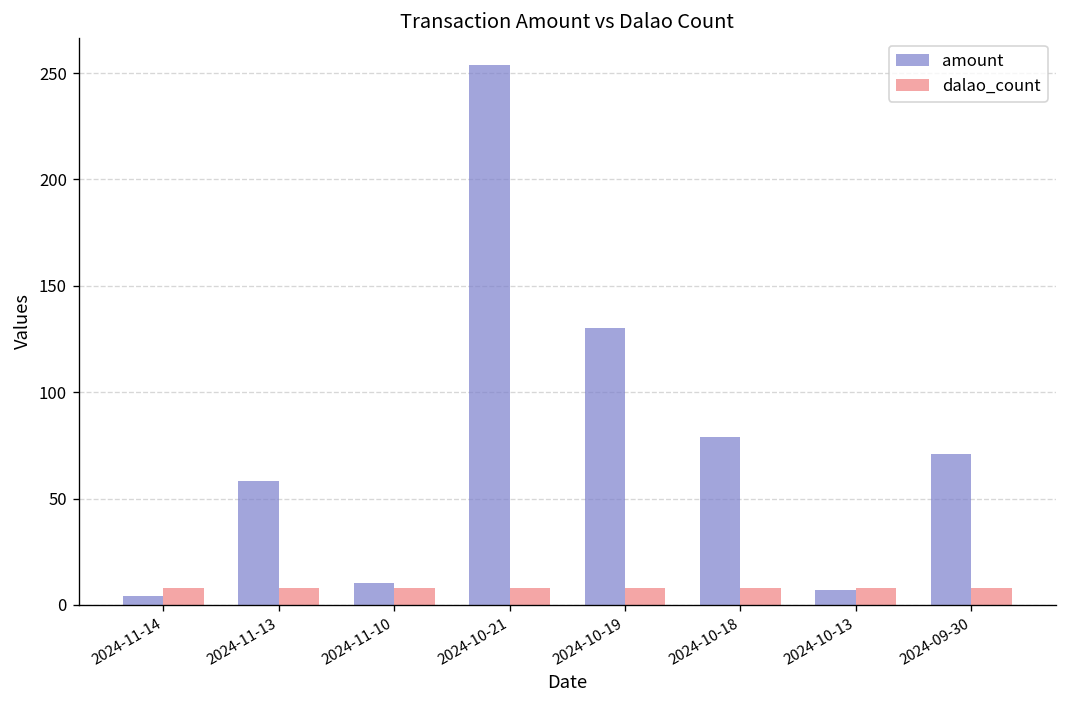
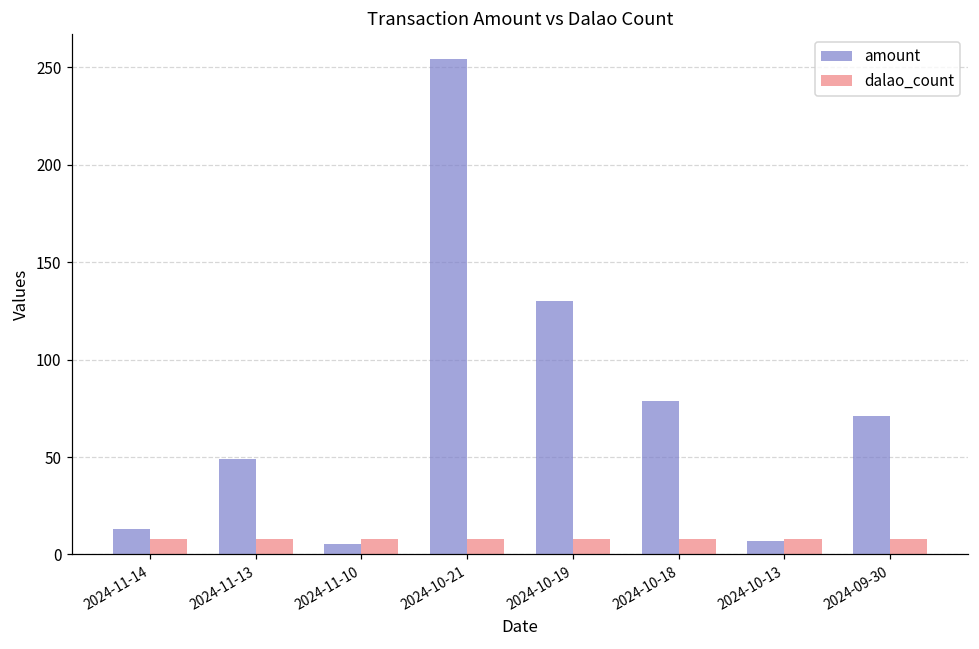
  {
    "amount": {
-     "2024-11-14": 4,
-     "2024-11-13": 58,
-     "2024-11-10": 11,
+     "2024-11-14": 13,
+     "2024-11-13": 49,
+     "2024-11-10": 6,
      "2024-10-21": 254,
      "2024-10-19": 130,
      "2024-10-18": 79,
      "2024-10-13": 7,
      "2024-09-30": 71
    },
    "dalao_count": {
      "2024-11-14": 8,
      "2024-11-13": 8,
      "2024-11-10": 8,
      "2024-10-21": 8,
      "2024-10-19": 8,
      "2024-10-18": 8,
      "2024-10-13": 8,
      "2024-09-30": 8
    }
  }
